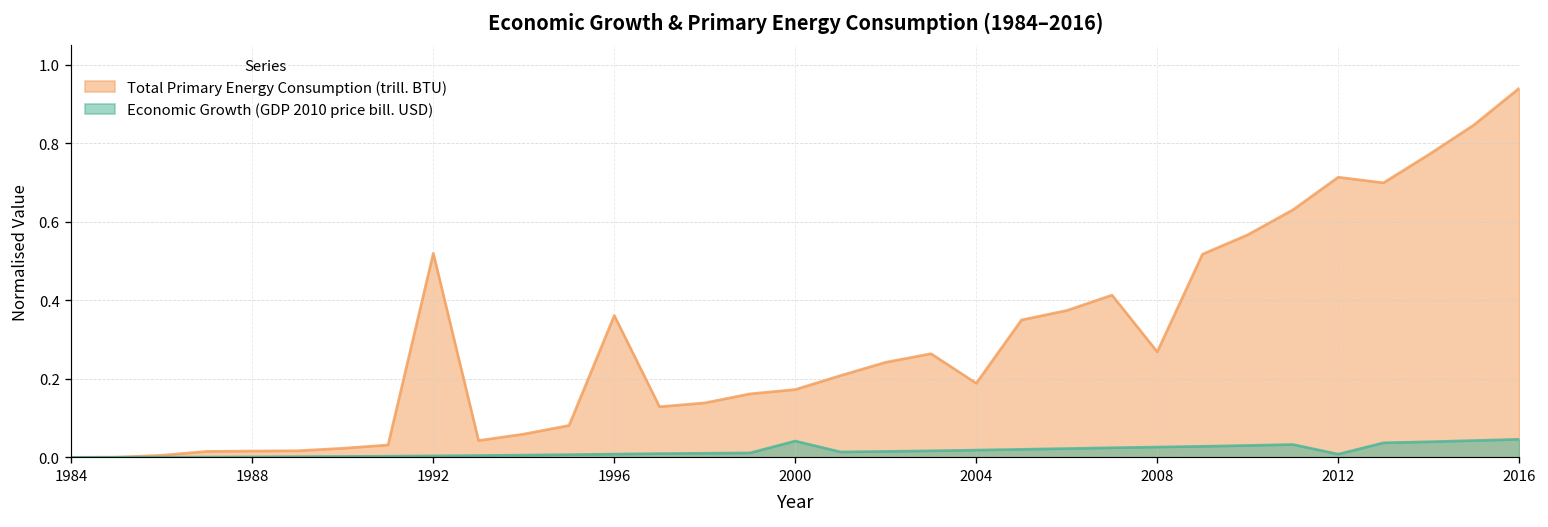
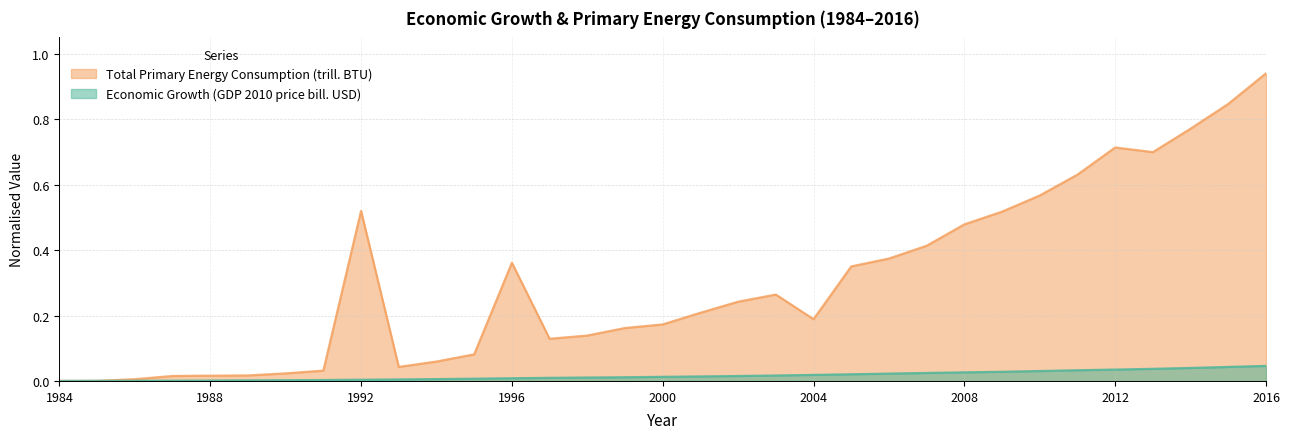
  {
    "Total Primary Energy Consumption (trill. BTU)": {
      "1988": 0.02,
      "1992": 0.52,
      "1996": 0.36,
      "2000": 0.17,
      "2004": 0.19,
-     "2008": 0.27,
+     "2008": 0.48,
      "2012": 0.71,
      "2016": 0.94
    },
    "Economic Growth (GDP 2010 price bill. USD)": {
      "1988": 0.00,
      "1992": 0.00,
      "1996": 0.01,
-     "2000": 0.04,
+     "2000": 0.01,
      "2004": 0.02,
      "2008": 0.03,
-     "2012": 0.01,
+     "2012": 0.03,
      "2016": 0.05
    }
  }
